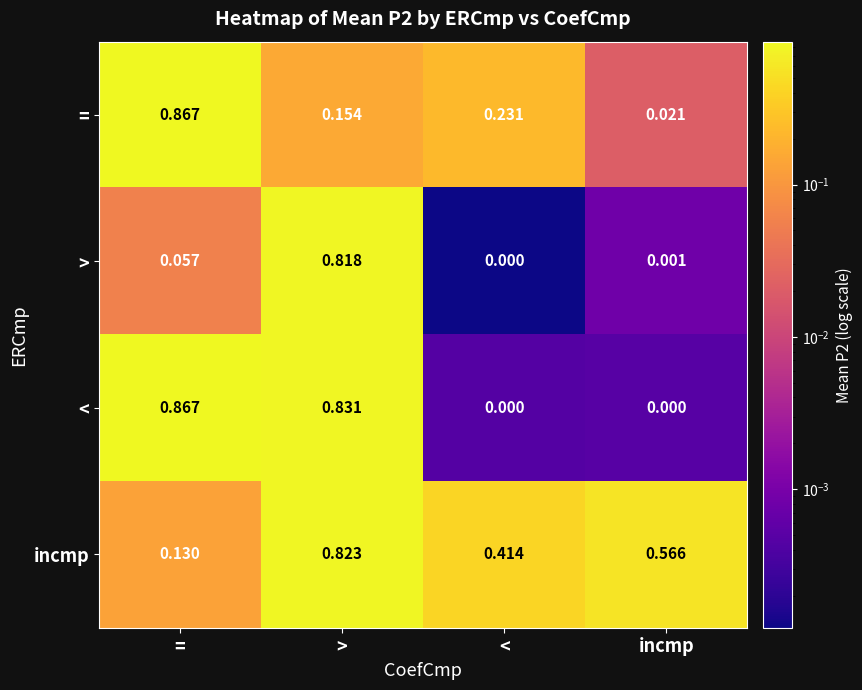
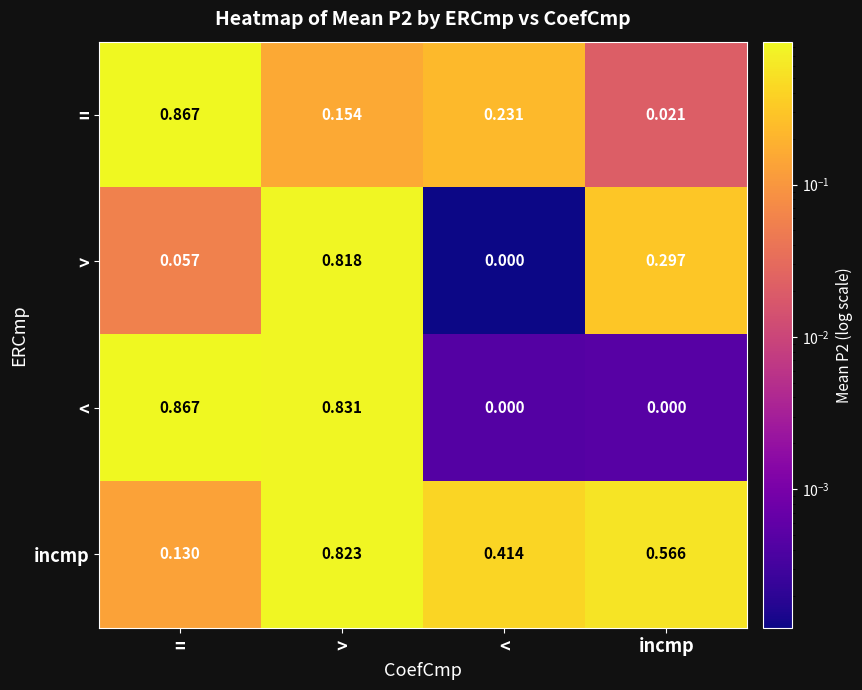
  {
    "=": {
      "=": 0.867,
      ">": 0.154,
      "<": 0.231,
      "incmp": 0.021
    },
    ">": {
      "=": 0.057,
      ">": 0.818,
      "<": 0.000,
-     "incmp": 0.001
+     "incmp": 0.297
    },
    "<": {
      "=": 0.867,
      ">": 0.831,
      "<": 0.000,
      "incmp": 0.000
    },
    "incmp": {
      "=": 0.130,
      ">": 0.823,
      "<": 0.414,
      "incmp": 0.566
    }
  }
